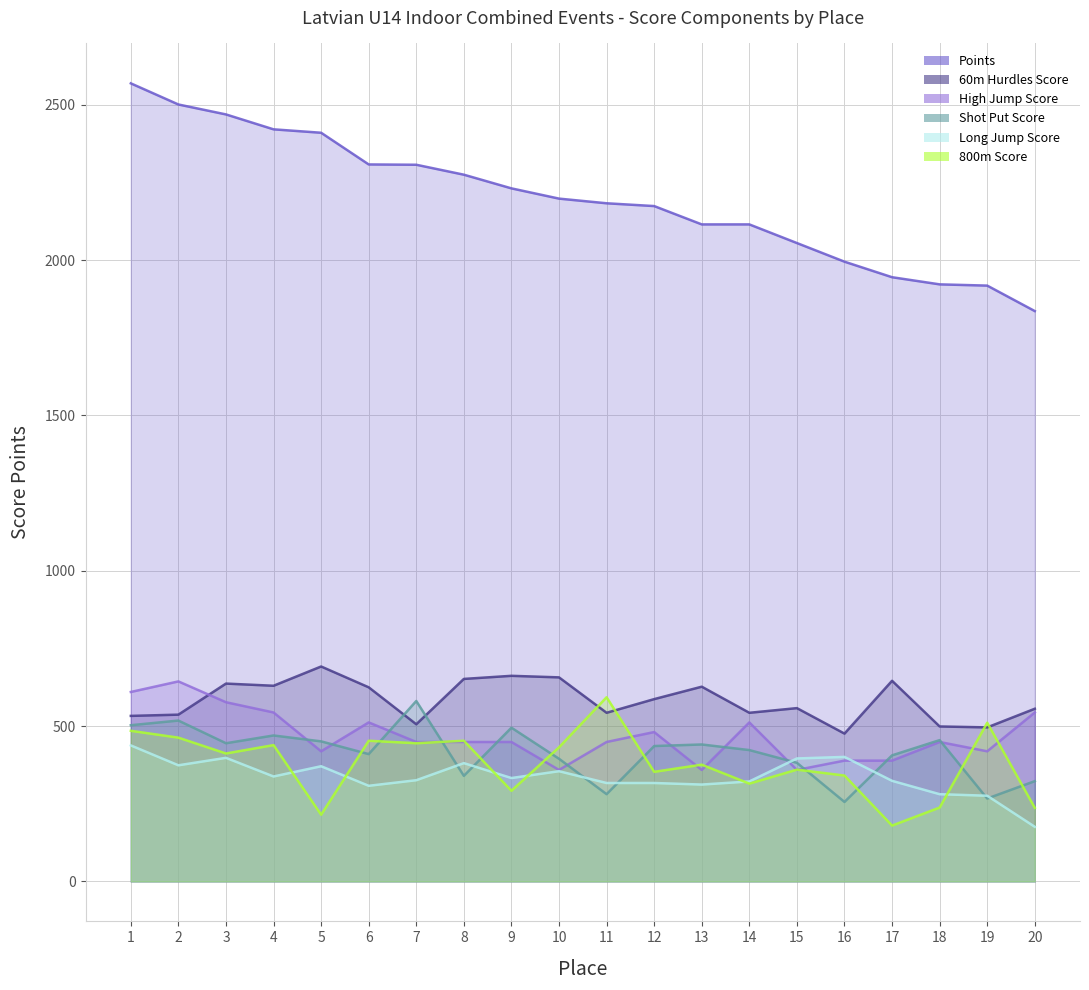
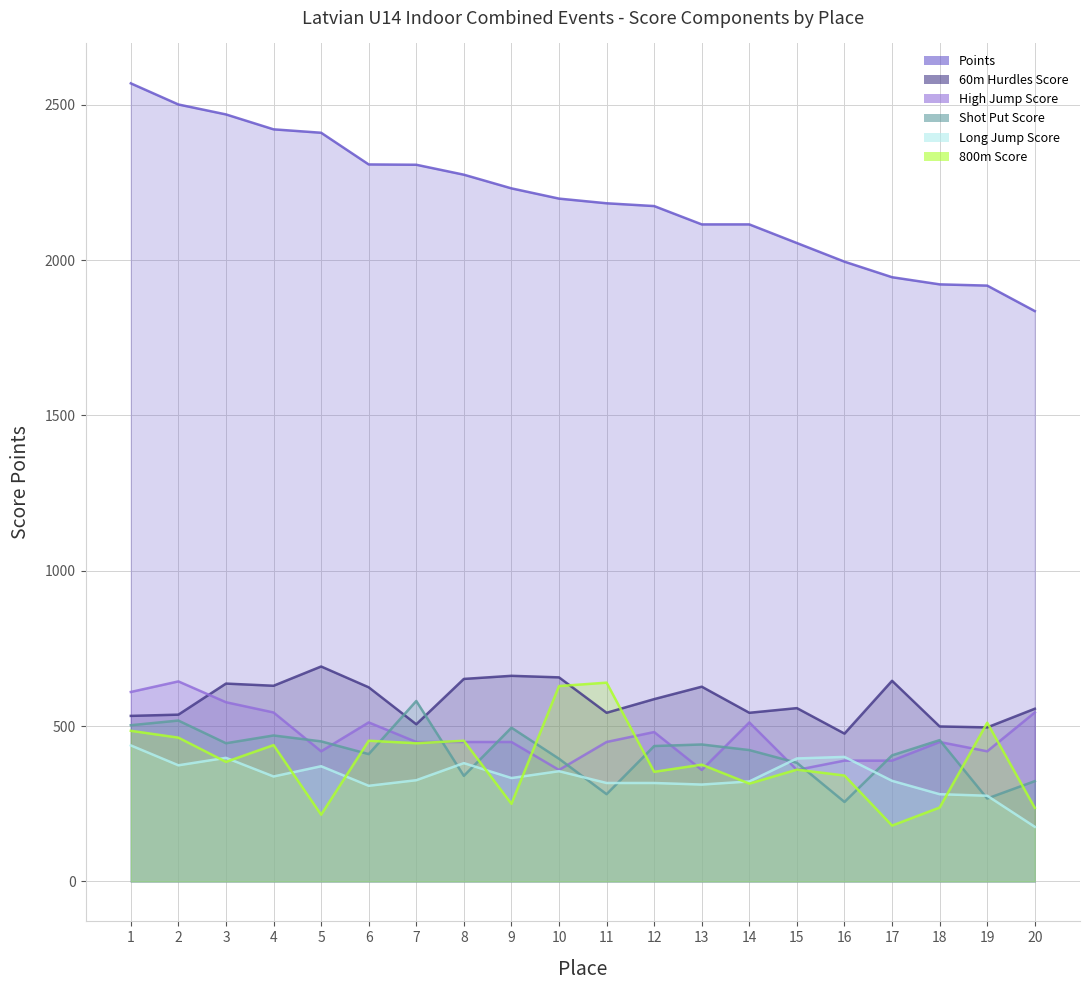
  {
    "800m Score": {
      "1": 490,
      "2": 460,
-     "3": 410,
+     "3": 390,
      "4": 440,
      "5": 220,
      "6": 450,
-     "9": 290,
-     "10": 430,
-     "11": 590,
+     "9": 250,
+     "10": 630,
+     "11": 640,
      "12": 350,
      "13": 380,
      "16": 340,
      "17": 180,
      "18": 240,
      "19": 510,
      "20": 240
    }
  }
